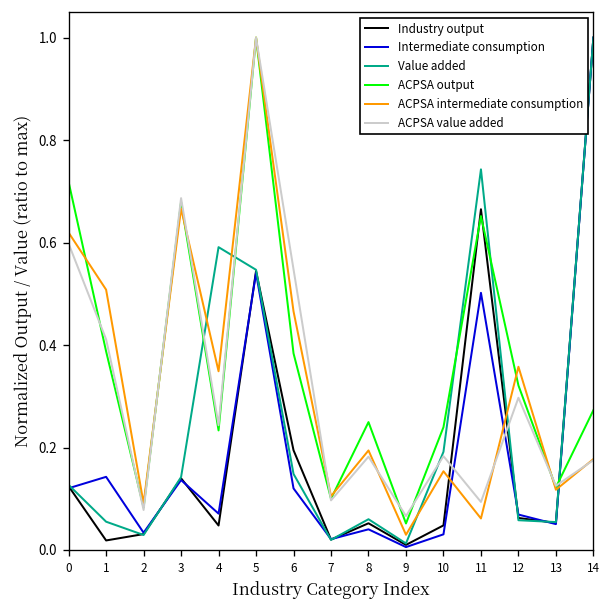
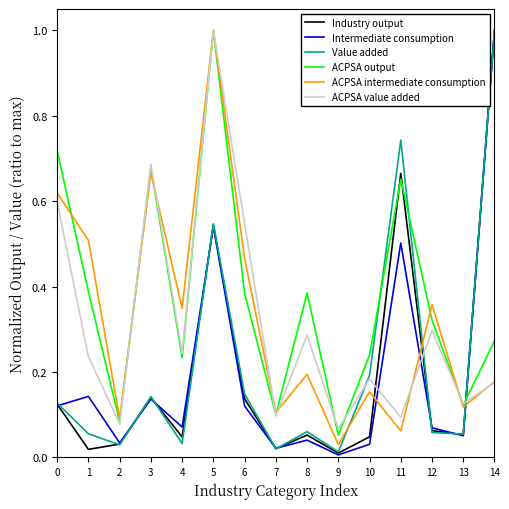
  {
    "Industry output": {
      "1": 0.02,
      "4": 0.05,
-     "6": 0.19,
+     "6": 0.14,
      "8": 0.05,
      "10": 0.05,
      "11": 0.67
    },
    "Intermediate consumption": {
      "1": 0.14,
      "4": 0.07,
      "6": 0.12,
      "8": 0.04,
      "10": 0.03,
      "11": 0.50,
      "12": 0.07
    },
    "Value added": {
      "1": 0.06,
-     "4": 0.59,
+     "4": 0.03,
      "6": 0.15,
      "8": 0.06,
      "10": 0.19,
      "11": 0.74
    },
    "ACPSA output": {
      "0": 0.72,
      "1": 0.39,
      "3": 0.68,
      "4": 0.23,
      "6": 0.38,
-     "8": 0.25,
+     "8": 0.38,
      "9": 0.05,
      "10": 0.24,
      "11": 0.65,
      "12": 0.32,
      "14": 0.27
    },
    "ACPSA intermediate consumption": {
      "0": 0.62,
      "1": 0.51,
      "2": 0.09,
      "3": 0.67,
      "4": 0.35,
      "6": 0.47,
      "8": 0.19,
      "9": 0.03,
      "10": 0.15,
      "11": 0.06,
      "12": 0.36
    },
    "ACPSA value added": {
      "0": 0.60,
-     "1": 0.41,
+     "1": 0.24,
      "3": 0.69,
      "4": 0.24,
      "6": 0.55,
-     "8": 0.18,
+     "8": 0.29,
      "9": 0.07,
      "10": 0.18,
      "11": 0.09,
      "12": 0.30
    }
  }
